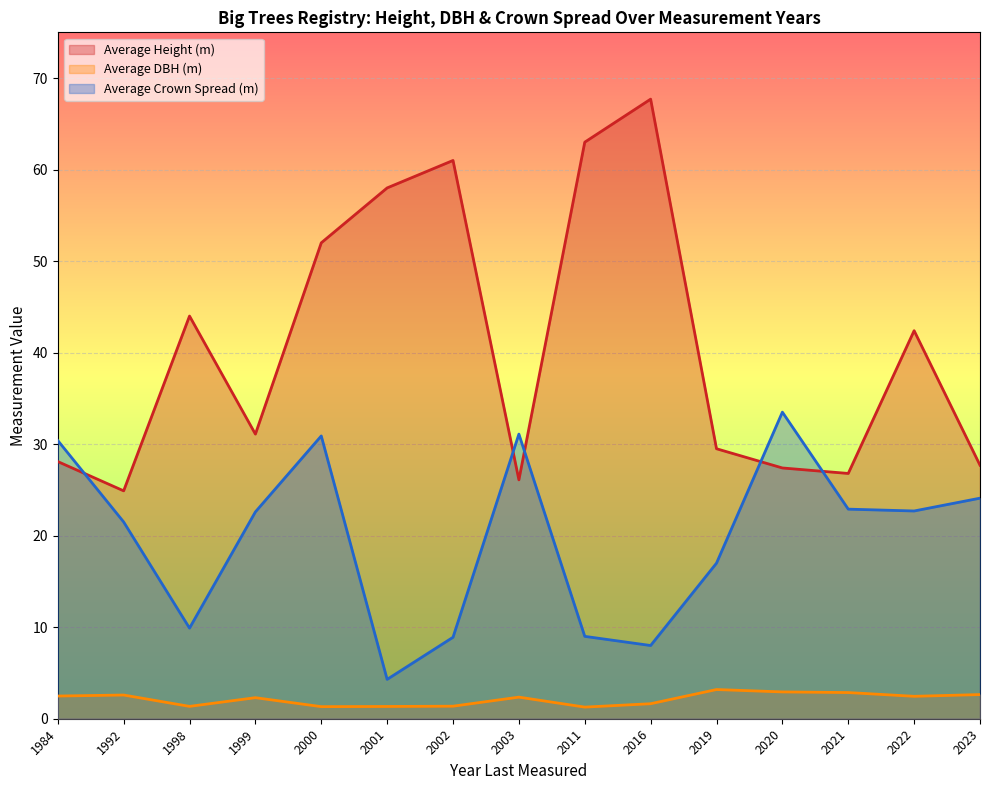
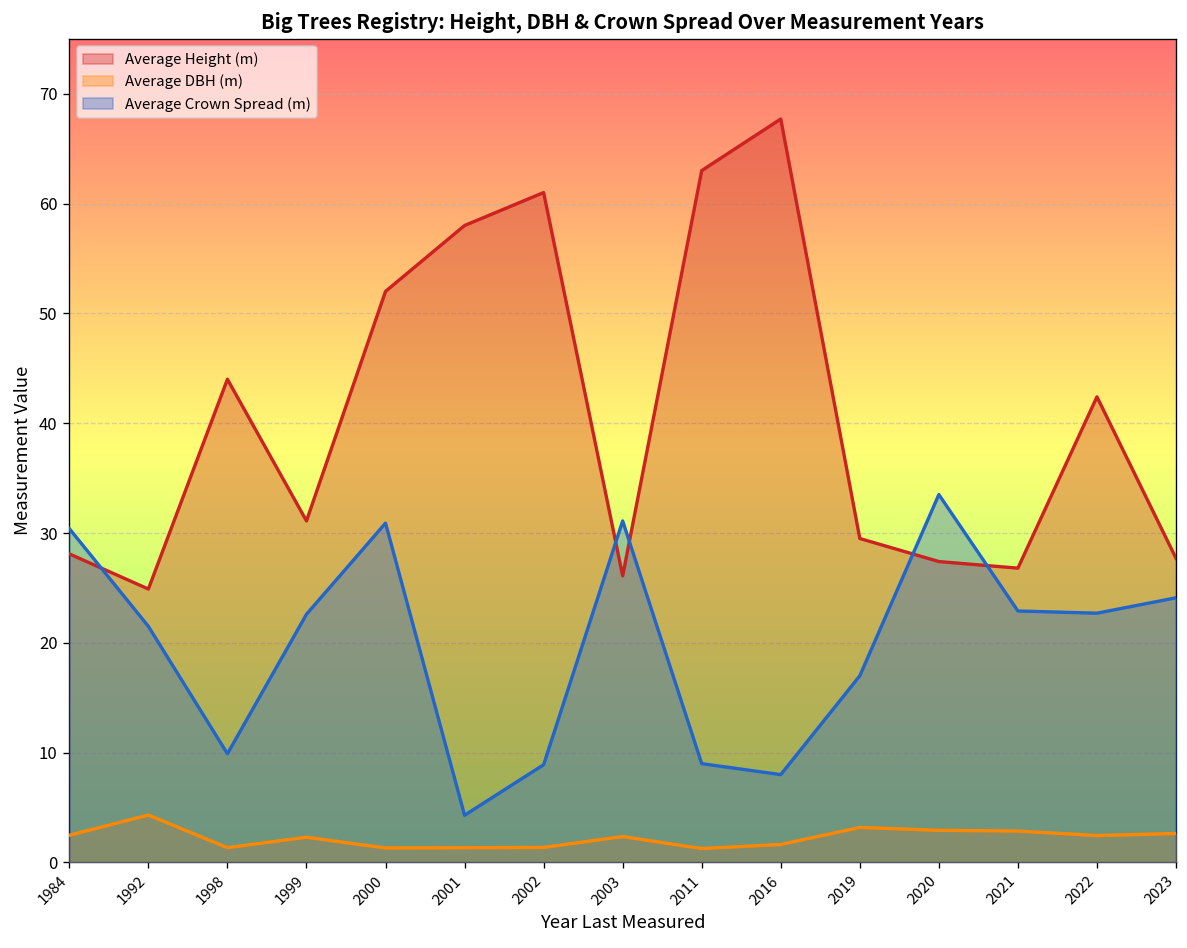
  {
    "Average Height (m)": {
      "1984": 28,
      "1992": 25,
      "1998": 44,
      "1999": 31,
      "2000": 52,
      "2001": 58,
      "2002": 61,
      "2003": 26,
      "2011": 63,
      "2016": 68,
      "2019": 30,
      "2020": 27,
      "2021": 27,
      "2022": 42,
      "2023": 28
    },
    "Average DBH (m)": {
      "1984": 2,
-     "1992": 3,
+     "1992": 4,
      "1998": 1,
      "1999": 2,
      "2000": 1,
      "2001": 1,
      "2002": 1,
      "2003": 2,
      "2011": 1,
      "2016": 2,
      "2019": 3,
      "2020": 3,
      "2021": 3,
      "2022": 2,
      "2023": 3
    },
    "Average Crown Spread (m)": {
      "1984": 30,
      "1992": 22,
      "1998": 10,
      "1999": 23,
      "2000": 31,
      "2001": 4,
      "2002": 9,
      "2003": 31,
      "2011": 9,
      "2016": 8,
      "2019": 17,
      "2020": 34,
      "2021": 23,
      "2022": 23,
      "2023": 24
    }
  }
